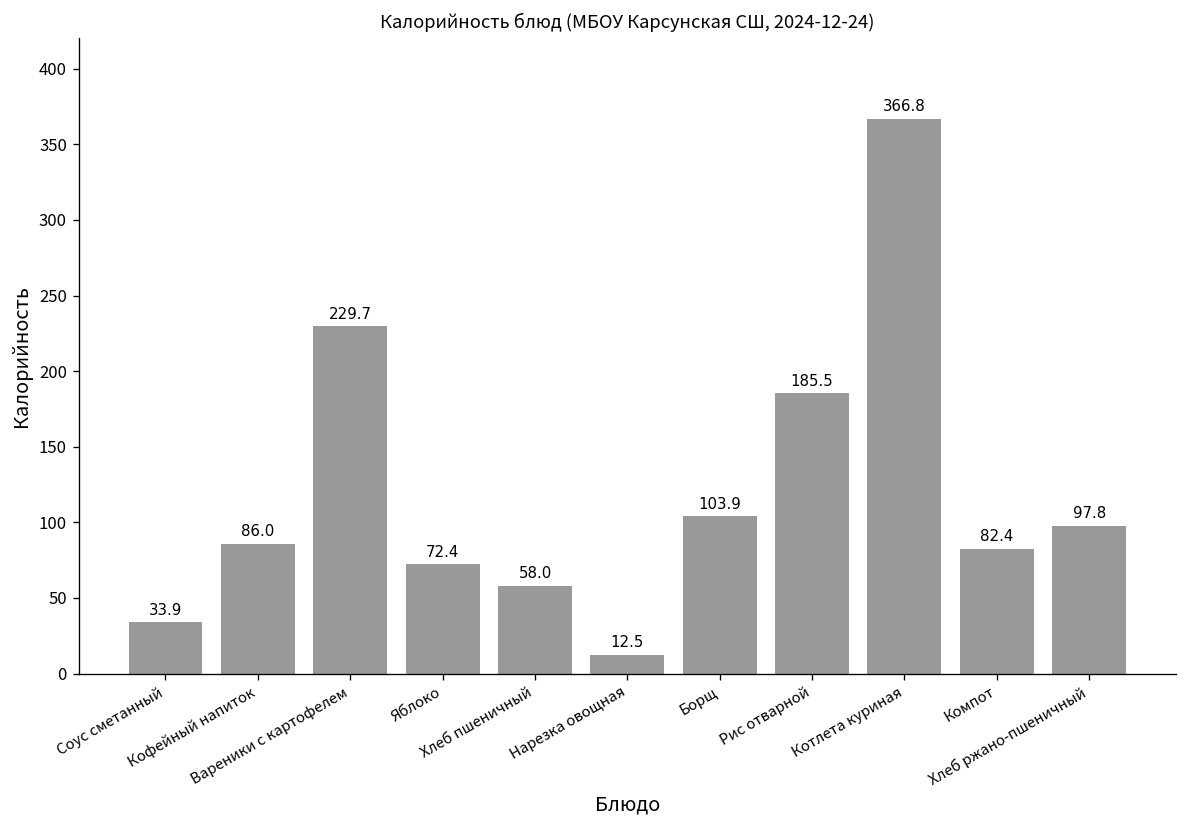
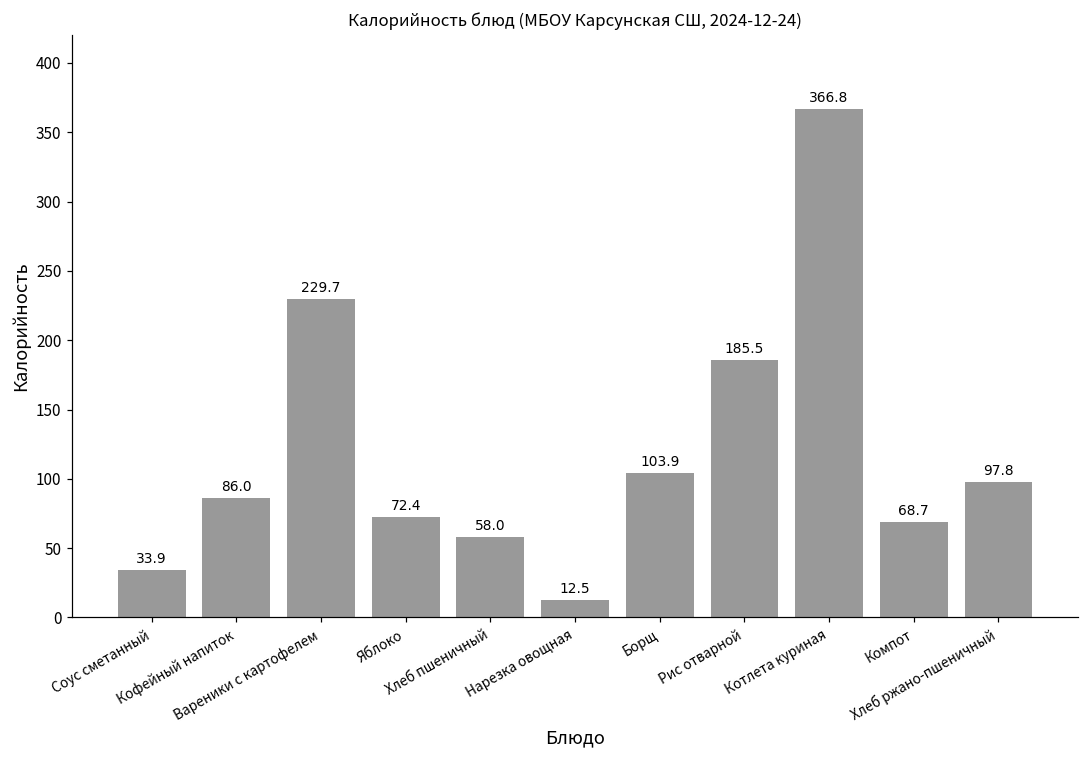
  {
    "Соус сметанный": 33.9,
    "Кофейный напиток": 86.0,
    "Вареники с картофелем": 229.7,
    "Яблоко": 72.4,
    "Хлеб пшеничный": 58.0,
    "Нарезка овощная": 12.5,
    "Борщ": 103.9,
    "Рис отварной": 185.5,
    "Котлета куриная": 366.8,
-   "Компот": 82.4,
+   "Компот": 68.7,
    "Хлеб ржано-пшеничный": 97.8
  }
